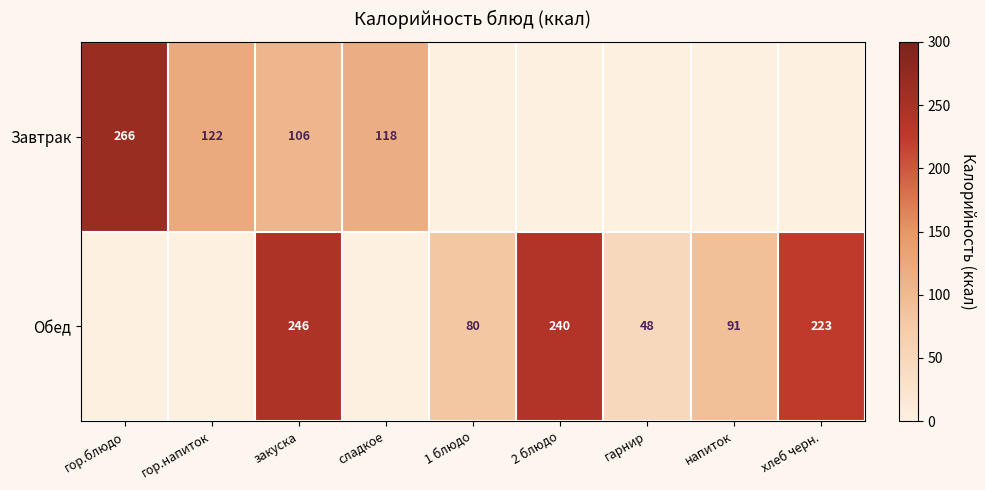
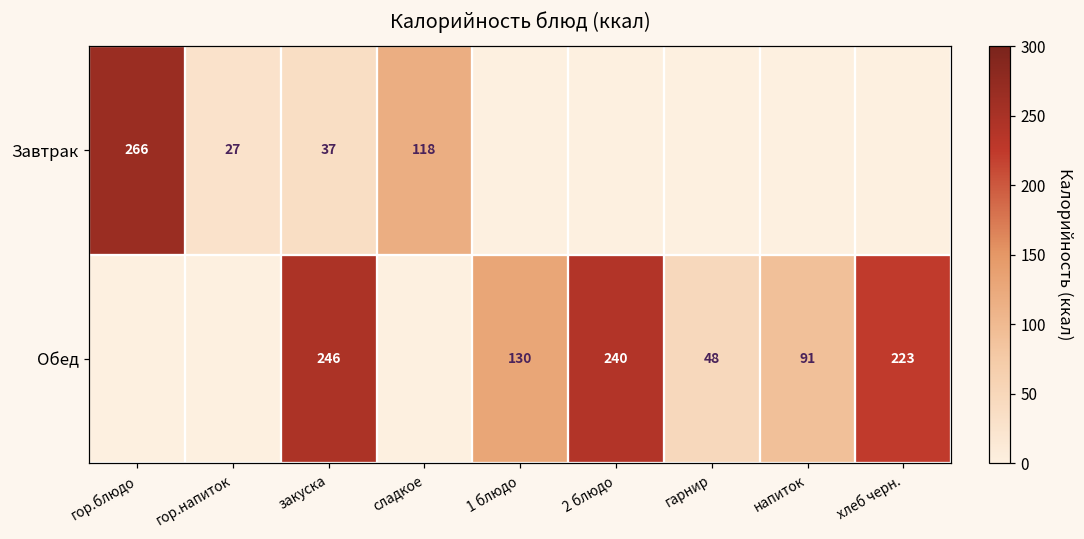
  {
    "Завтрак": {
      "гор.блюдо": 266,
-     "гор.напиток": 122,
-     "закуска": 106,
+     "гор.напиток": 27,
+     "закуска": 37,
      "сладкое": 118
    },
    "Обед": {
      "закуска": 246,
-     "1 блюдо": 80,
+     "1 блюдо": 130,
      "2 блюдо": 240,
      "гарнир": 48,
      "напиток": 91,
      "хлеб черн.": 223
    }
  }
